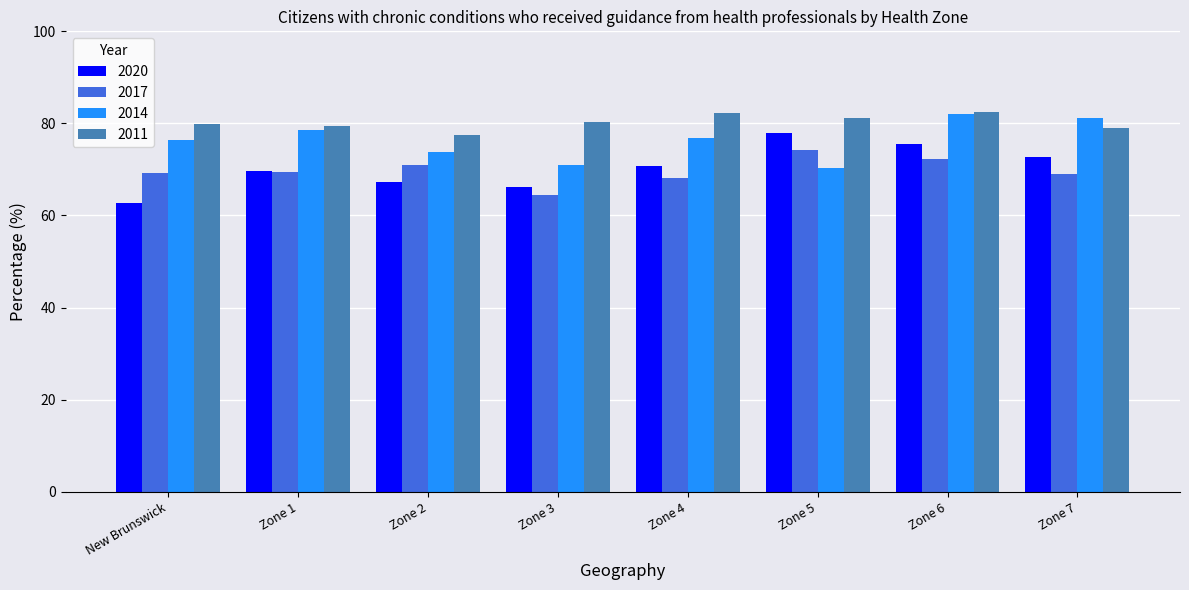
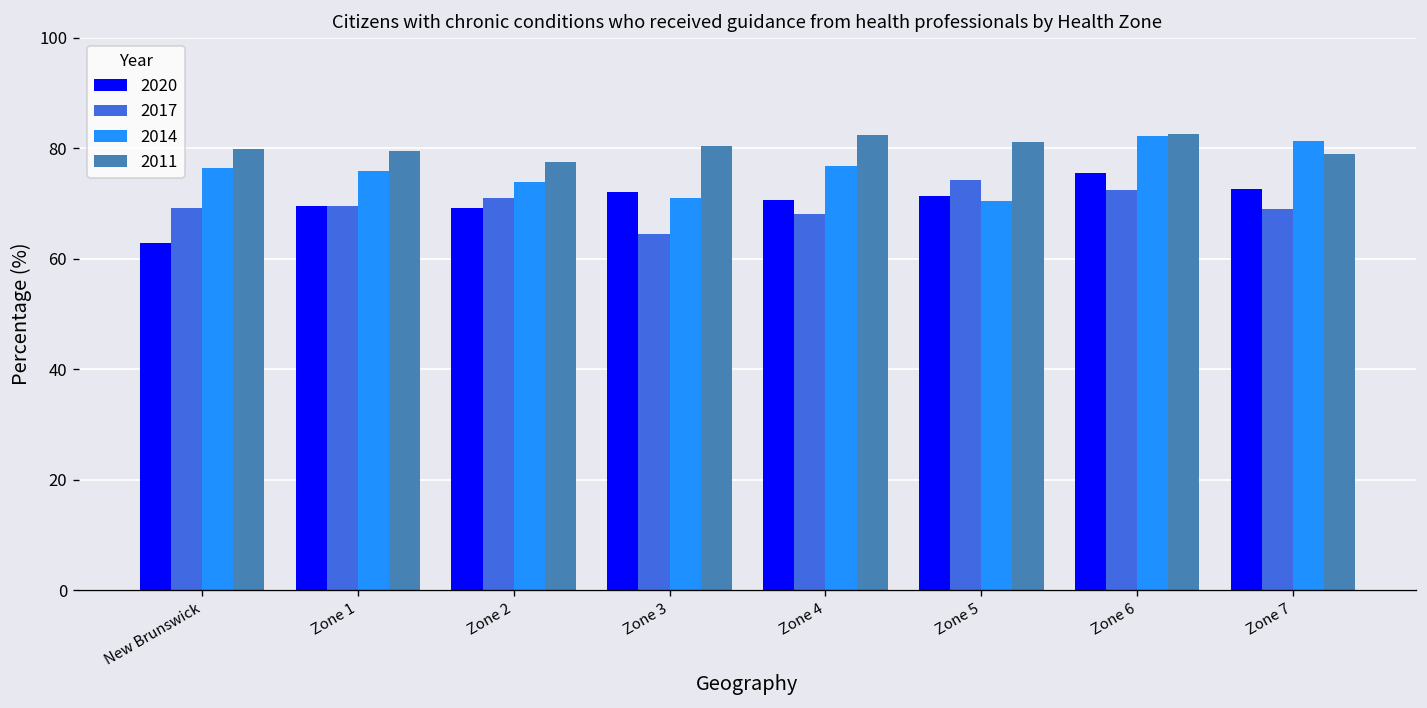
  {
    "2020": {
      "New Brunswick": 63,
      "Zone 1": 70,
-     "Zone 2": 67,
-     "Zone 3": 66,
+     "Zone 2": 69,
+     "Zone 3": 72,
      "Zone 4": 71,
-     "Zone 5": 78,
+     "Zone 5": 71,
      "Zone 6": 76,
      "Zone 7": 73
    },
    "2014": {
      "New Brunswick": 76,
-     "Zone 1": 79,
+     "Zone 1": 76,
      "Zone 2": 74,
      "Zone 3": 71,
      "Zone 4": 77,
      "Zone 5": 70,
      "Zone 6": 82,
      "Zone 7": 81
    }
  }
